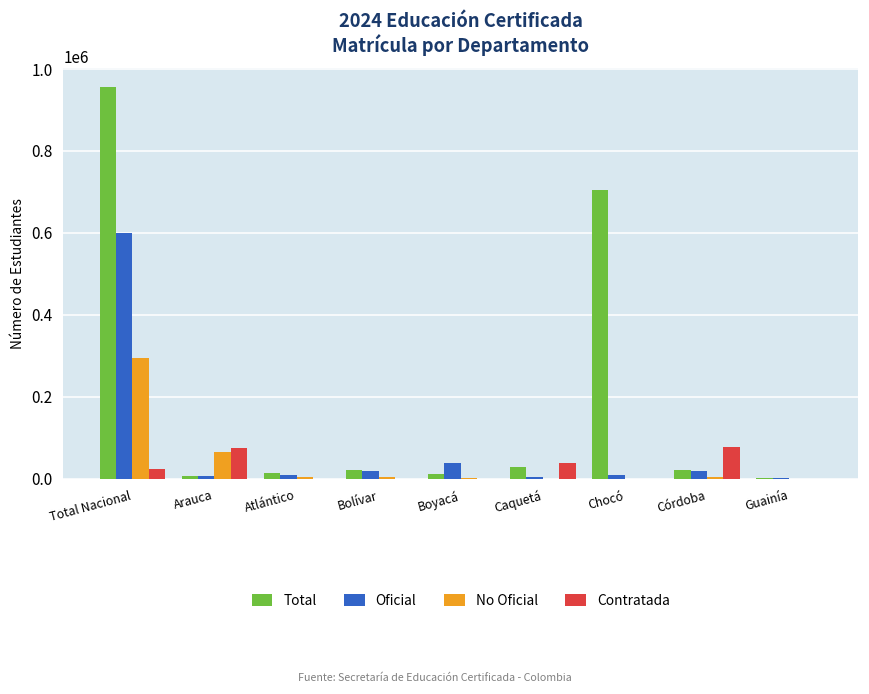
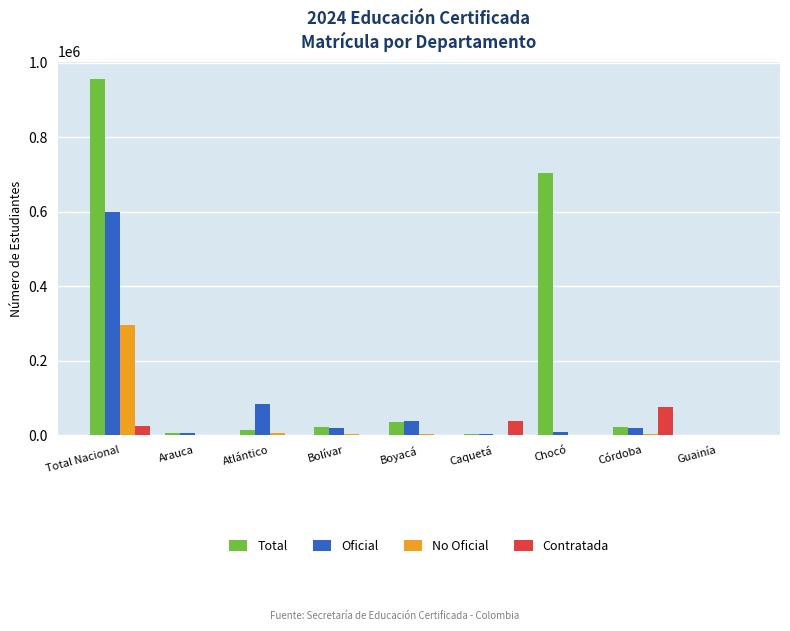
  {
    "Total": {
      "Total Nacional": 960000,
      "Atlántico": 10000,
      "Bolívar": 20000,
-     "Boyacá": 10000,
-     "Caquetá": 30000,
+     "Boyacá": 40000,
+     "Caquetá": 0,
      "Chocó": 700000,
      "Córdoba": 20000
    },
    "Oficial": {
      "Total Nacional": 600000,
-     "Atlántico": 10000,
+     "Atlántico": 80000,
      "Bolívar": 20000,
      "Boyacá": 40000,
      "Chocó": 10000,
      "Córdoba": 20000
    },
    "No Oficial": {
      "Total Nacional": 300000,
-     "Arauca": 60000
+     "Arauca": 0
    },
    "Contratada": {
      "Total Nacional": 20000,
-     "Arauca": 70000,
+     "Arauca": 0,
      "Caquetá": 40000,
      "Córdoba": 80000,
      "Guainía": 0
    }
  }
